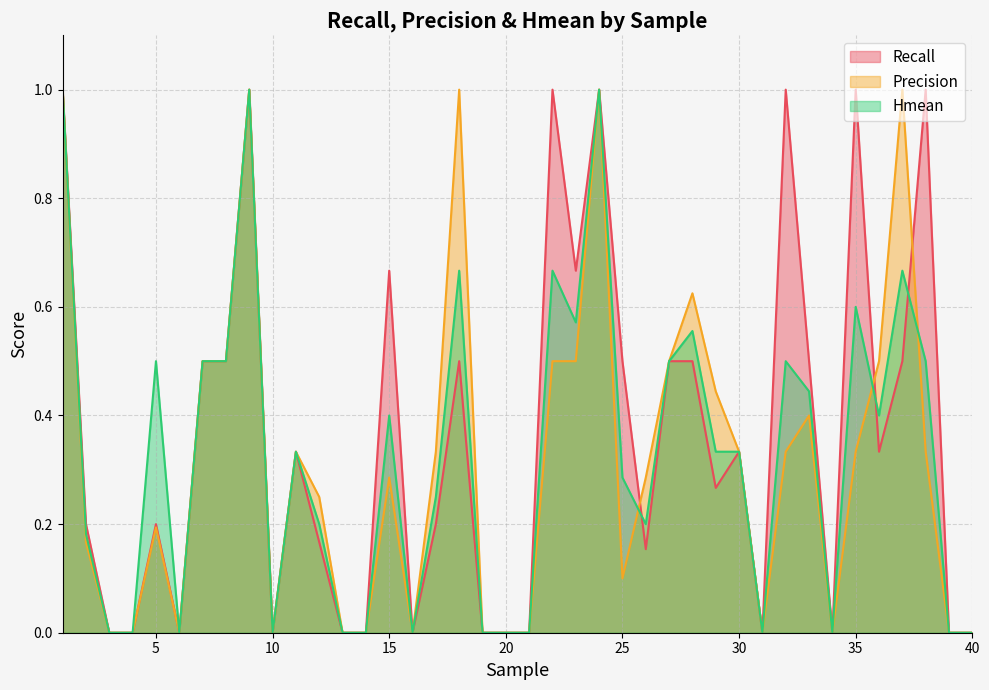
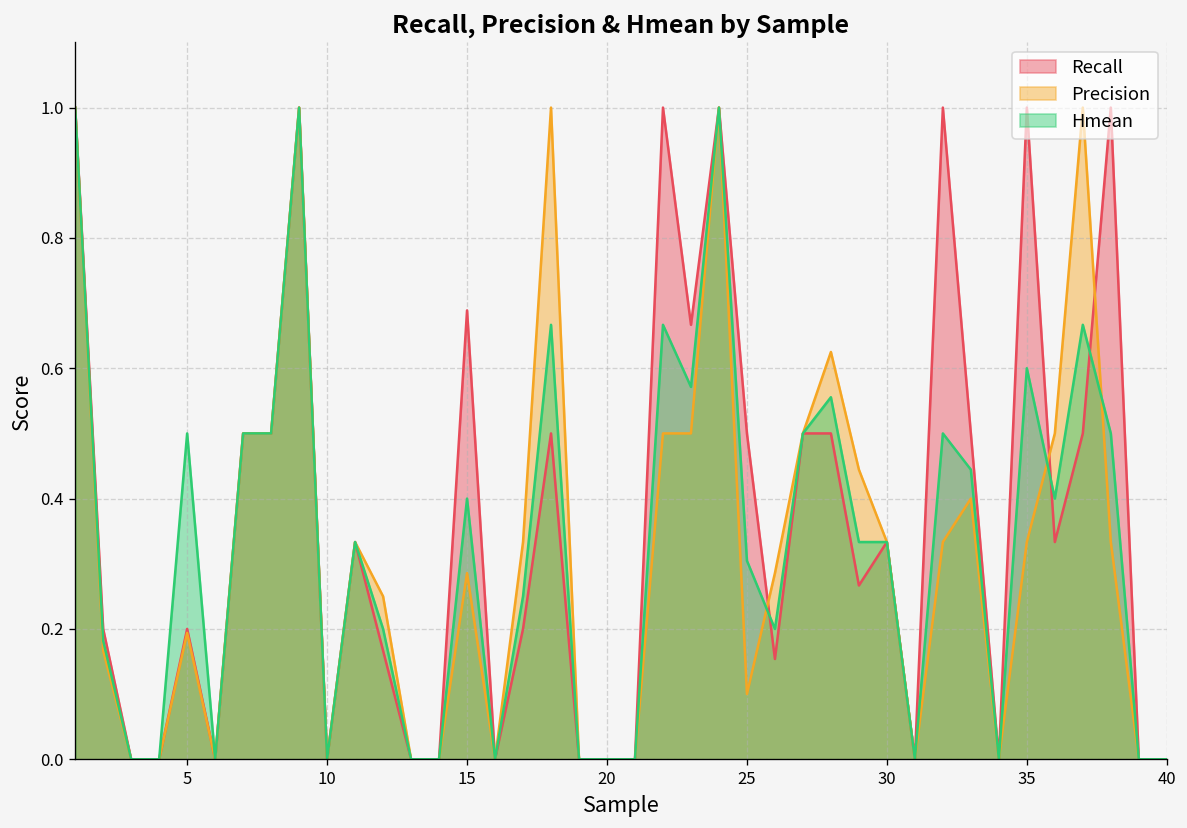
  {
    "Recall": {
      "5": 0.20,
-     "15": 0.67,
+     "15": 0.69,
      "25": 0.50
    },
    "Precision": {
      "5": 0.19,
      "15": 0.29,
      "25": 0.10,
      "35": 0.33
    },
    "Hmean": {
      "5": 0.50,
      "15": 0.40,
-     "25": 0.29,
+     "25": 0.30,
      "35": 0.60
    }
  }
